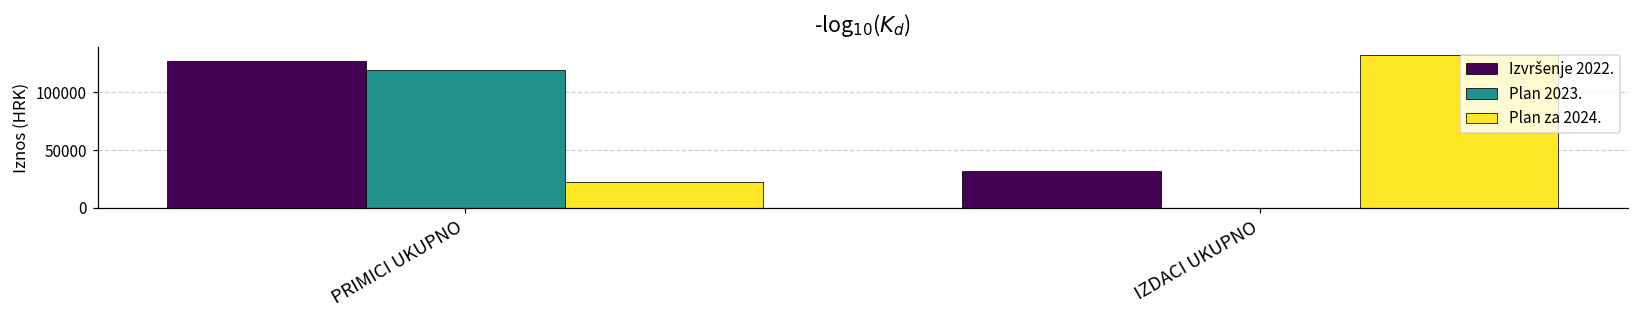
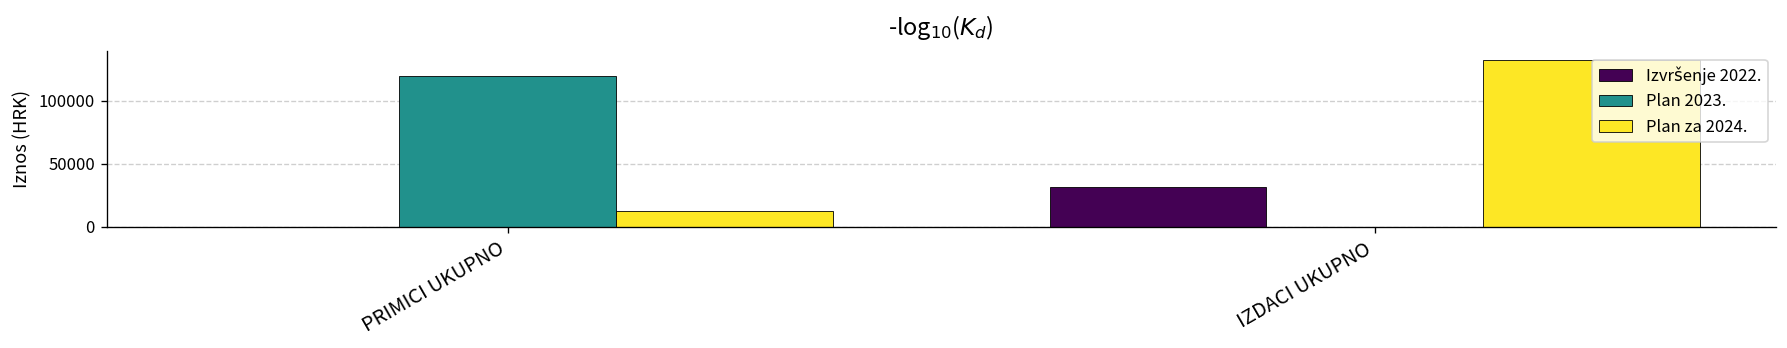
  {
    "Izvršenje 2022.": {
-     "PRIMICI UKUPNO": 127000,
+     "PRIMICI UKUPNO": 0,
      "IZDACI UKUPNO": 32000
    },
    "Plan 2023.": {
      "PRIMICI UKUPNO": 119000
    },
    "Plan za 2024.": {
-     "PRIMICI UKUPNO": 23000,
+     "PRIMICI UKUPNO": 13000,
      "IZDACI UKUPNO": 133000
    }
  }
